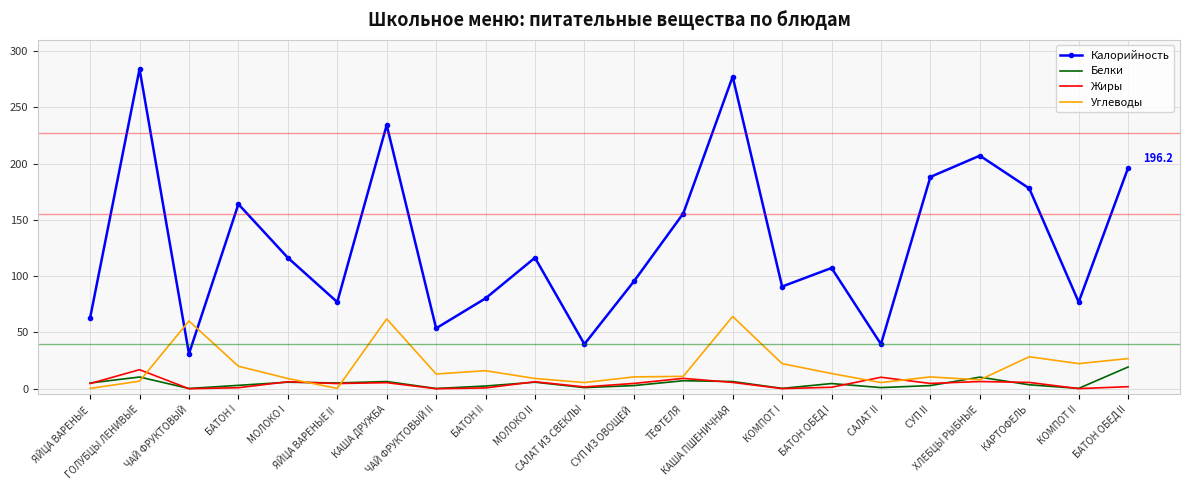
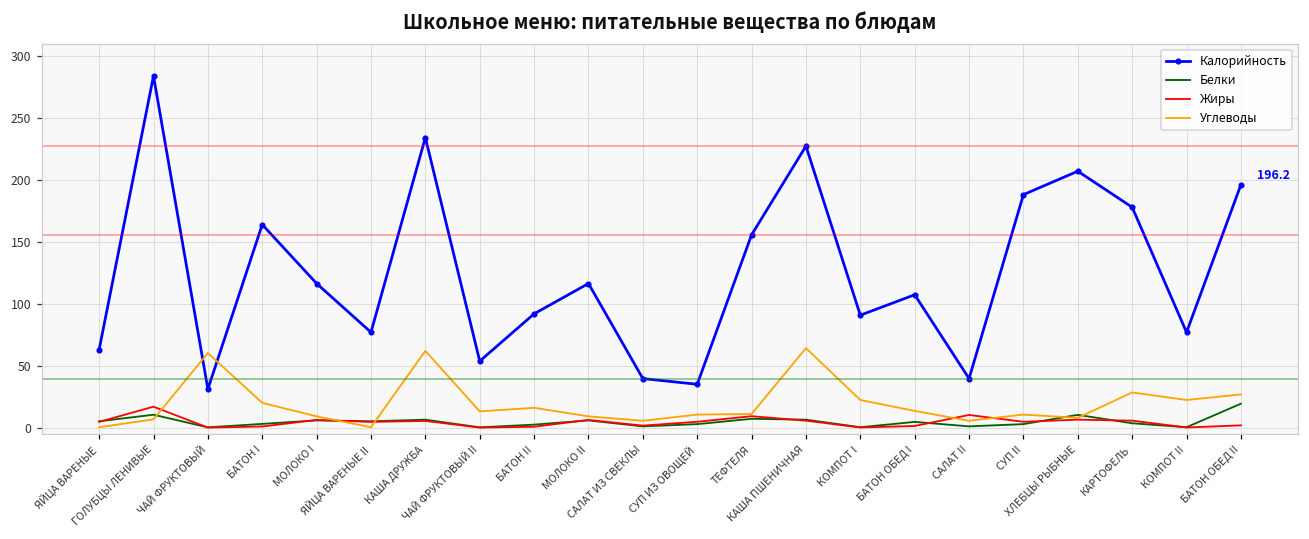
  {
    "Калорийность": {
      "ЯЙЦА ВАРЕНЫЕ": 63,
      "ГОЛУБЦЫ ЛЕНИВЫЕ": 284,
      "ЧАЙ ФРУКТОВЫЙ": 31,
      "БАТОН I": 164,
      "МОЛОКО I": 116,
      "ЯЙЦА ВАРЕНЫЕ II": 77,
      "КАША ДРУЖБА": 234,
      "ЧАЙ ФРУКТОВЫЙ II": 54,
-     "БАТОН II": 80,
+     "БАТОН II": 92,
      "МОЛОКО II": 116,
      "САЛАТ ИЗ СВЕКЛЫ": 40,
-     "СУП ИЗ ОВОЩЕЙ": 95,
+     "СУП ИЗ ОВОЩЕЙ": 35,
      "ТЕФТЕЛЯ": 156,
-     "КАША ПШЕНИЧНАЯ": 277,
+     "КАША ПШЕНИЧНАЯ": 227,
      "КОМПОТ I": 91,
      "БАТОН ОБЕД I": 107,
      "САЛАТ II": 40,
      "СУП II": 188,
      "ХЛЕБЦЫ РЫБНЫЕ": 207,
      "КАРТОФЕЛЬ": 178,
      "КОМПОТ II": 77
    },
    "Белки": {
      "ГОЛУБЦЫ ЛЕНИВЫЕ": 10,
      "БАТОН ОБЕД I": 5,
      "САЛАТ II": 1,
      "ХЛЕБЦЫ РЫБНЫЕ": 10,
      "БАТОН ОБЕД II": 19
    },
    "Жиры": {
      "ГОЛУБЦЫ ЛЕНИВЫЕ": 17,
      "БАТОН ОБЕД I": 1,
      "САЛАТ II": 10,
      "БАТОН ОБЕД II": 2
    },
    "Углеводы": {
      "ЯЙЦА ВАРЕНЫЕ": 0,
      "ГОЛУБЦЫ ЛЕНИВЫЕ": 7,
      "ЧАЙ ФРУКТОВЫЙ": 60,
      "БАТОН I": 20,
      "МОЛОКО I": 9,
      "ЯЙЦА ВАРЕНЫЕ II": 0,
      "КАША ДРУЖБА": 62,
      "ЧАЙ ФРУКТОВЫЙ II": 13,
      "БАТОН II": 16,
      "МОЛОКО II": 9,
      "САЛАТ ИЗ СВЕКЛЫ": 6,
      "СУП ИЗ ОВОЩЕЙ": 11,
      "КАША ПШЕНИЧНАЯ": 64,
      "КОМПОТ I": 22,
      "БАТОН ОБЕД I": 14,
      "САЛАТ II": 6,
      "СУП II": 11,
      "КАРТОФЕЛЬ": 28,
      "КОМПОТ II": 22,
      "БАТОН ОБЕД II": 27
    }
  }
